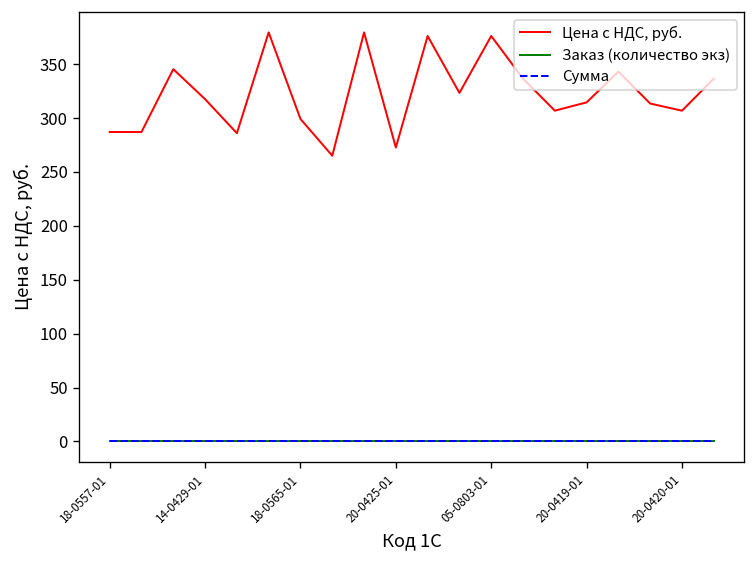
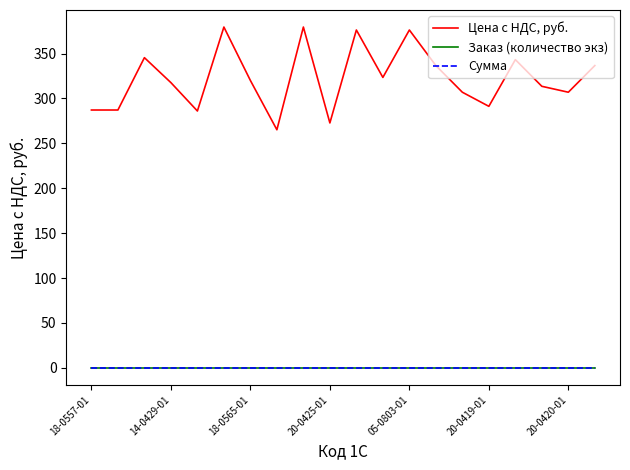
  {
    "Цена с НДС, руб.": {
      "18-0557-01": 290,
      "14-0429-01": 320,
-     "18-0565-01": 300,
+     "18-0565-01": 320,
      "20-0425-01": 270,
      "05-0803-01": 380,
-     "20-0419-01": 310,
+     "20-0419-01": 290,
      "20-0420-01": 310
    },
    "Сумма": {
      "18-0557-01": 0,
      "14-0429-01": 0,
      "18-0565-01": 0,
      "20-0425-01": 0,
      "05-0803-01": 0,
      "20-0419-01": 0,
      "20-0420-01": 0
    }
  }
